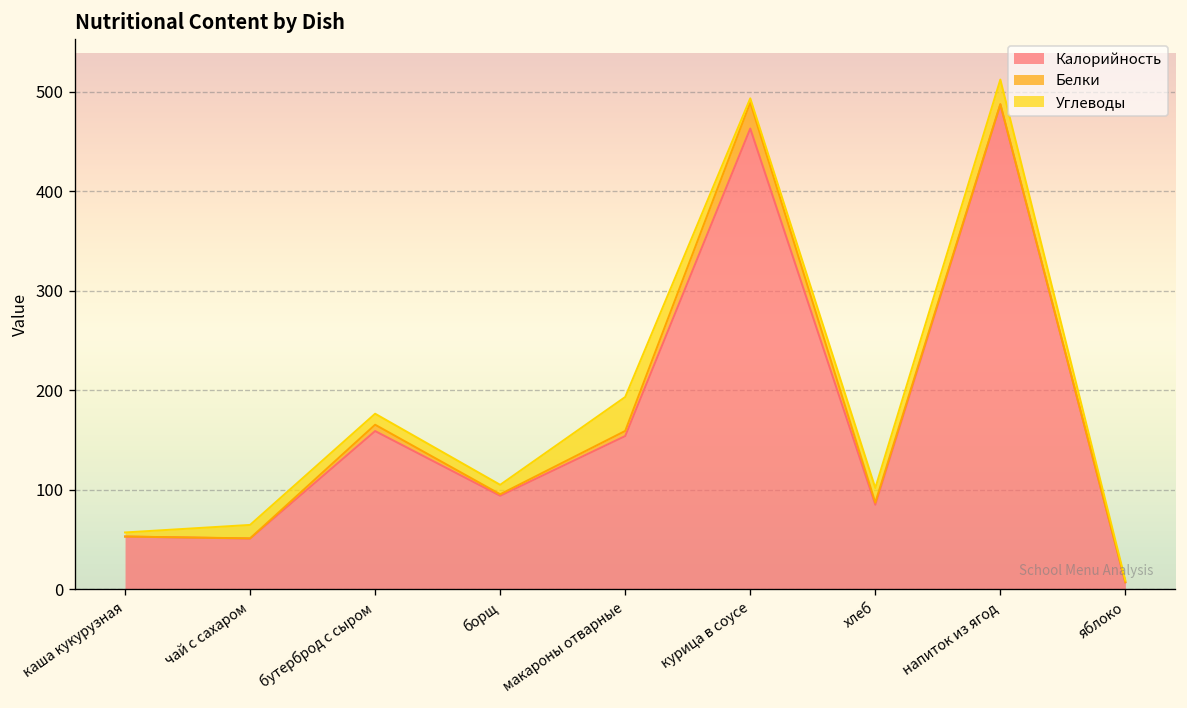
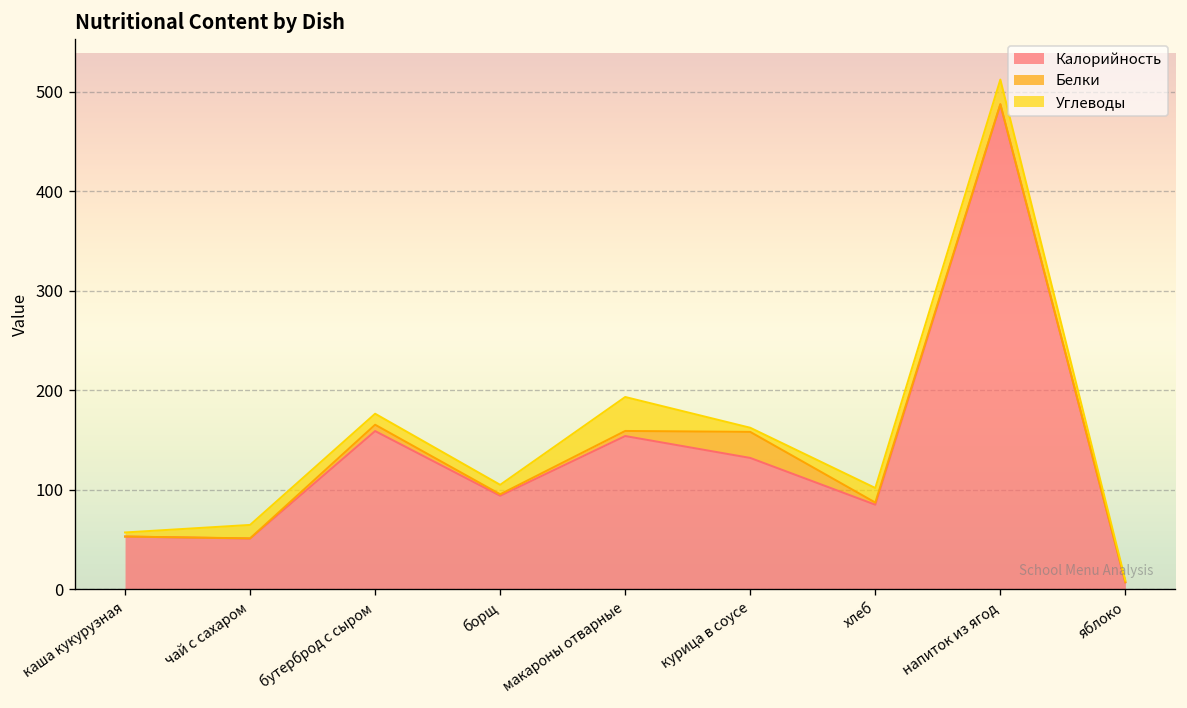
  {
    "Калорийность": {
      "бутерброд с сыром": 160,
      "макароны отварные": 150,
-     "курица в соусе": 460
+     "курица в соусе": 130
    }
  }
